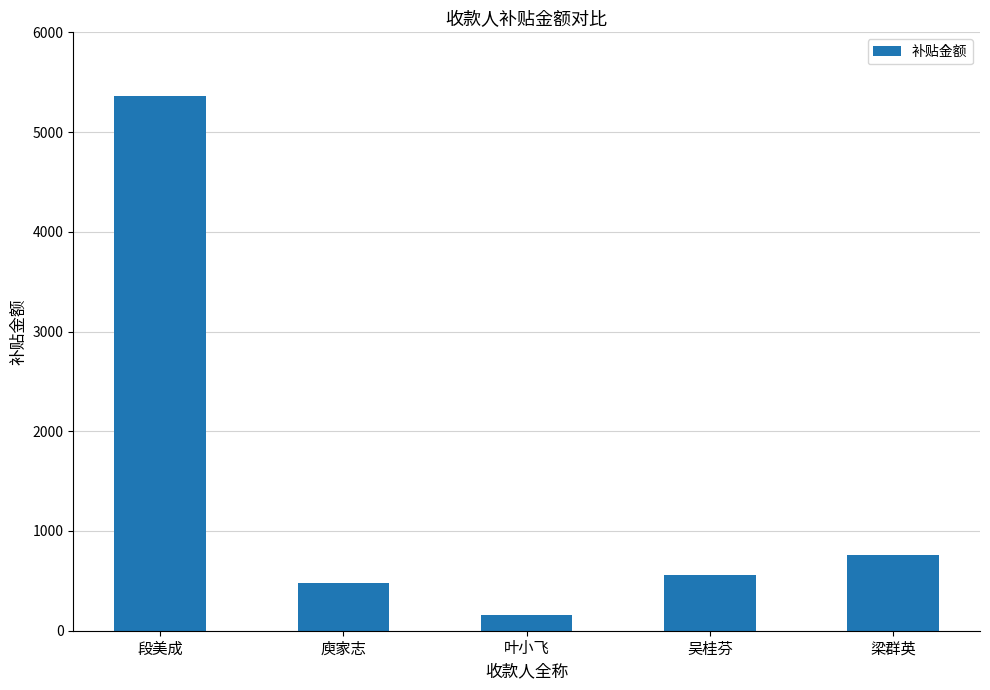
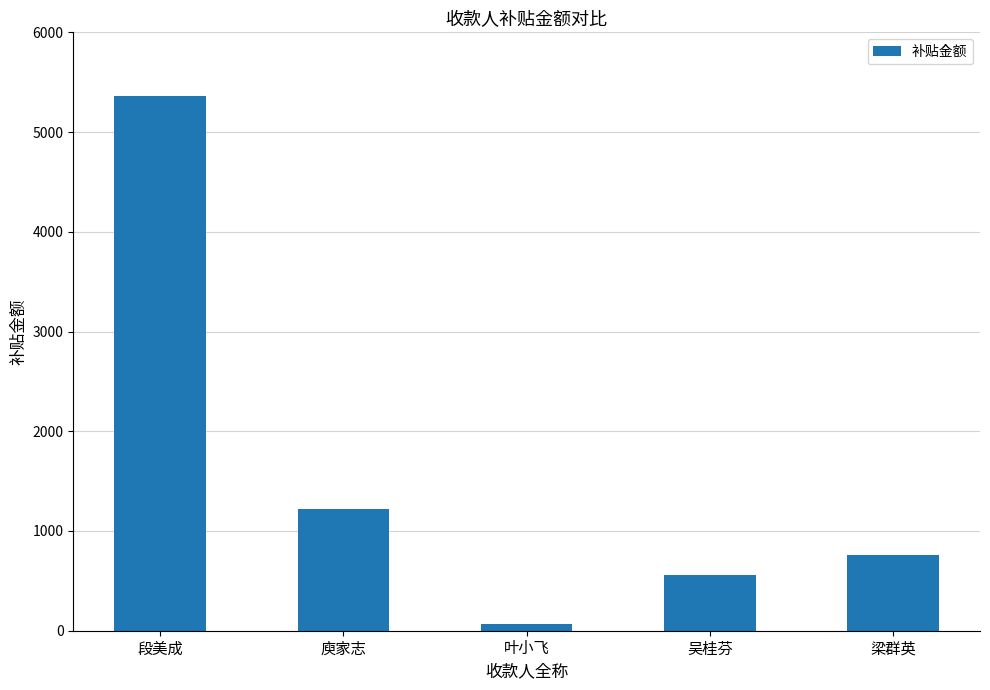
  {
    "段美成": 5400,
-   "庾家志": 500,
-   "叶小飞": 200,
+   "庾家志": 1200,
+   "叶小飞": 100,
    "吴桂芬": 600,
    "梁群英": 800
  }
